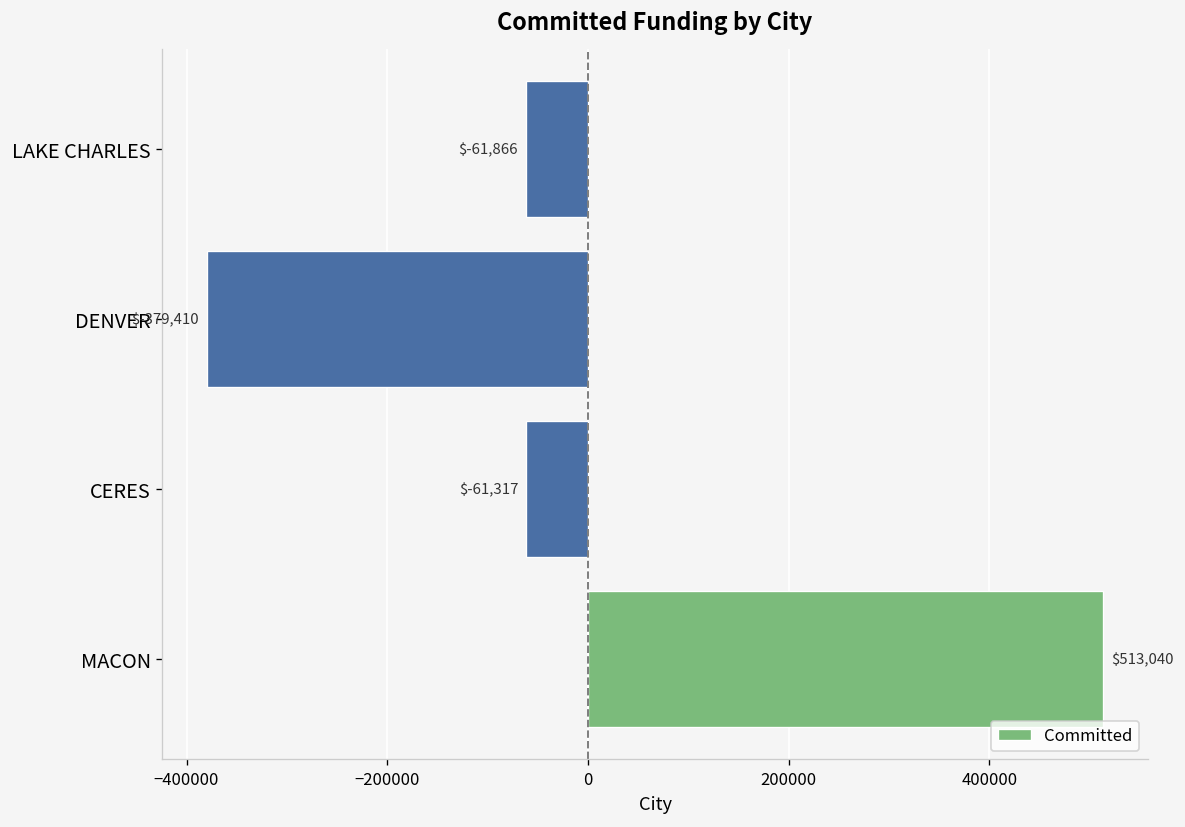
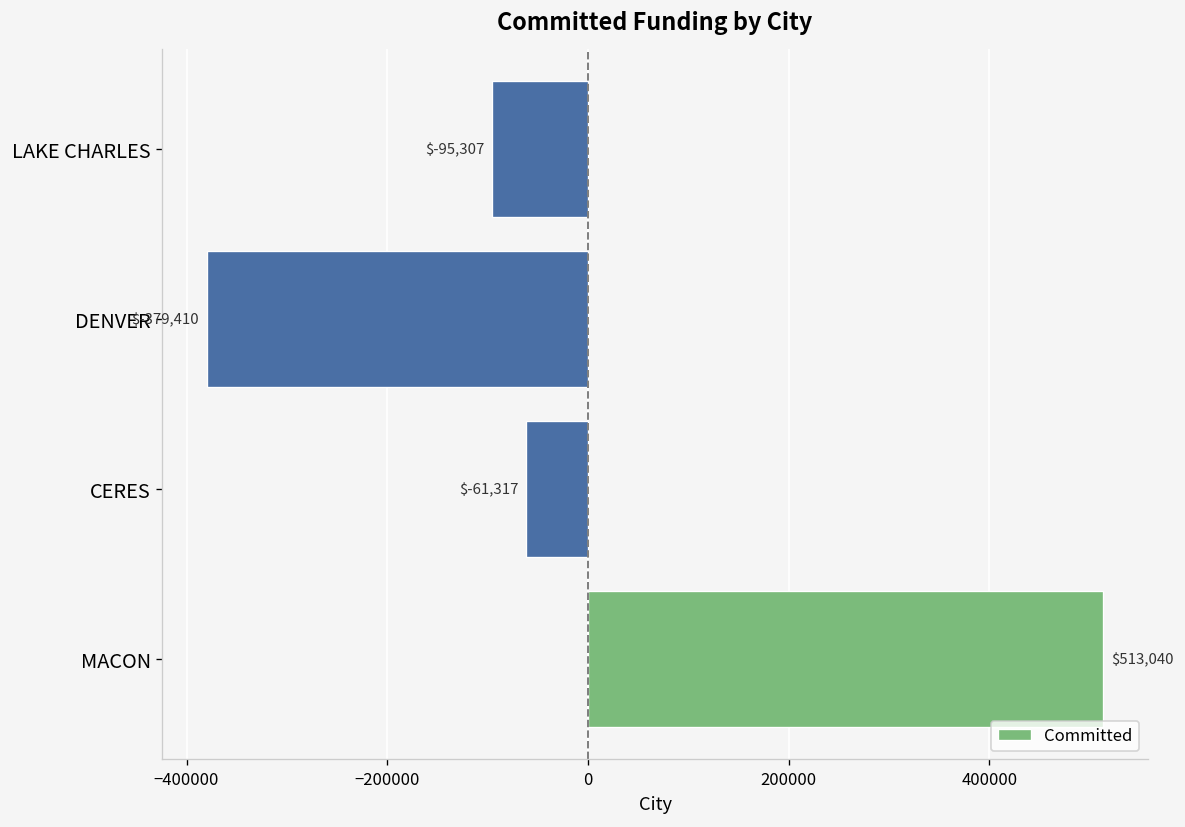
  {
-   "LAKE CHARLES": "$-61,866",
+   "LAKE CHARLES": "$-95,307",
    "DENVER": "$-379,410",
    "CERES": "$-61,317",
    "MACON": "$513,040"
  }
